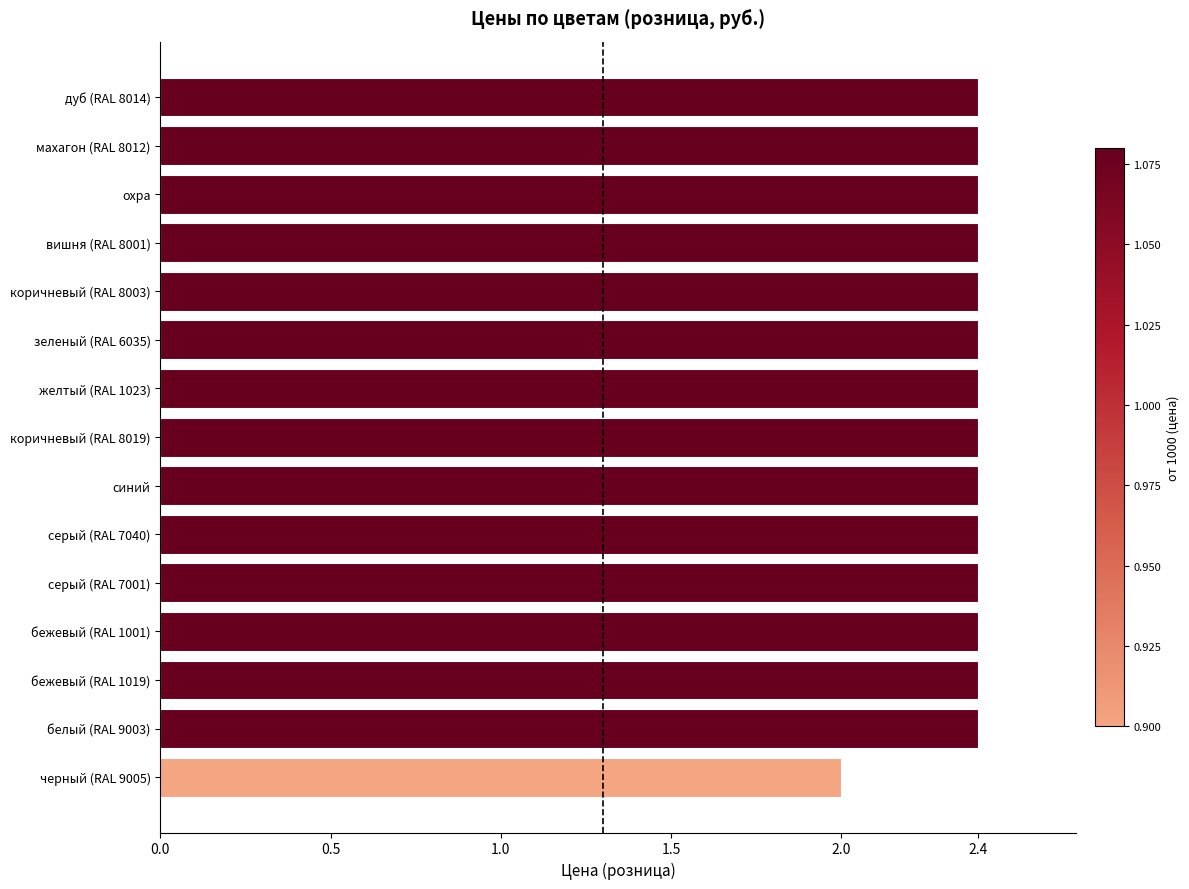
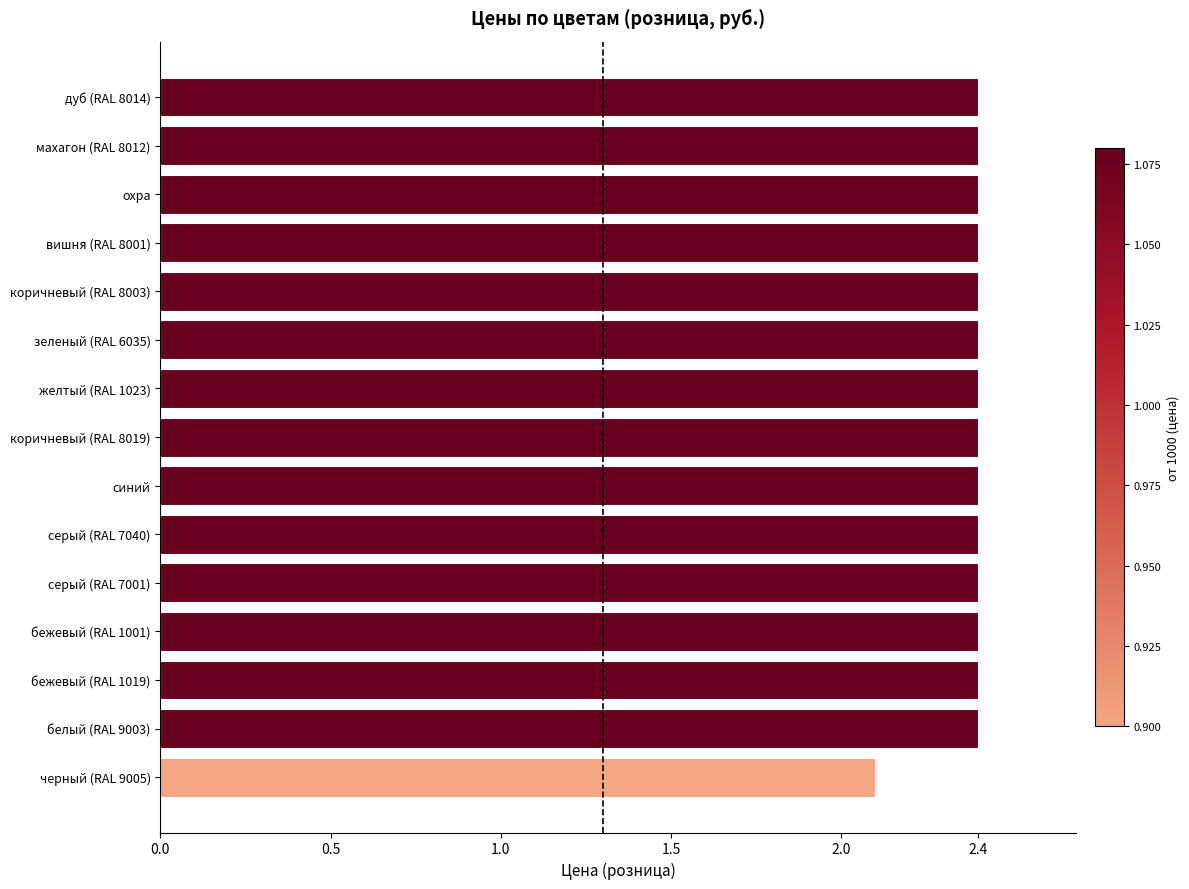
  {
    "дуб (RAL 8014)": 2.4,
    "махагон (RAL 8012)": 2.4,
    "охра": 2.4,
    "вишня (RAL 8001)": 2.4,
    "коричневый (RAL 8003)": 2.4,
    "зеленый (RAL 6035)": 2.4,
    "желтый (RAL 1023)": 2.4,
    "коричневый (RAL 8019)": 2.4,
    "синий": 2.4,
    "серый (RAL 7040)": 2.4,
    "серый (RAL 7001)": 2.4,
    "бежевый (RAL 1001)": 2.4,
    "бежевый (RAL 1019)": 2.4,
    "белый (RAL 9003)": 2.4,
-   "черный (RAL 9005)": 2.0
+   "черный (RAL 9005)": 2.1
  }
